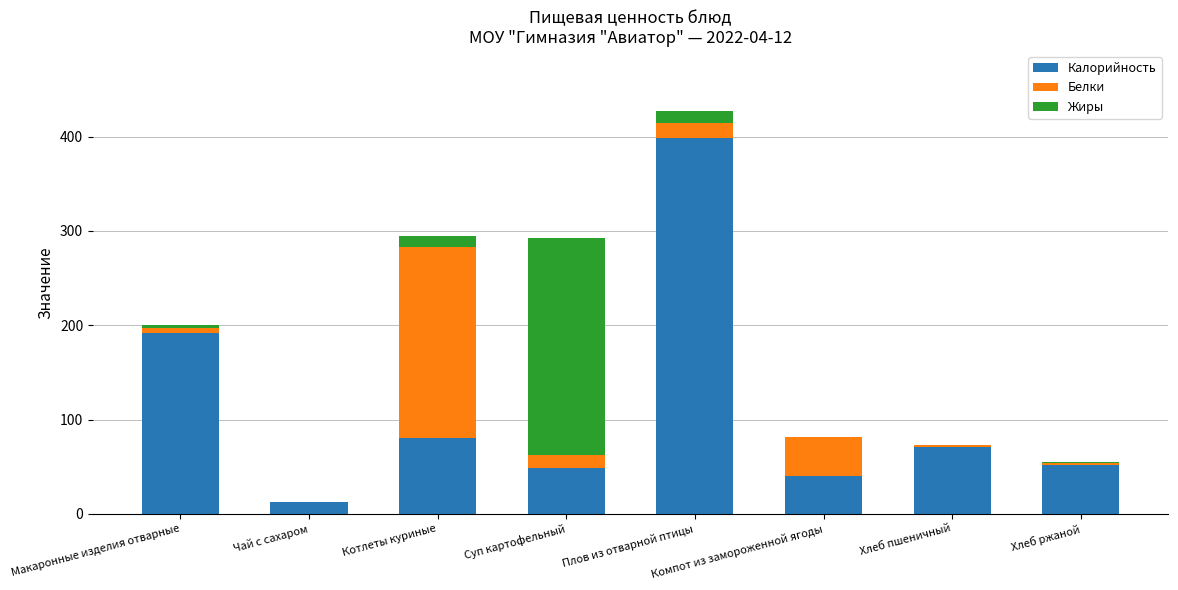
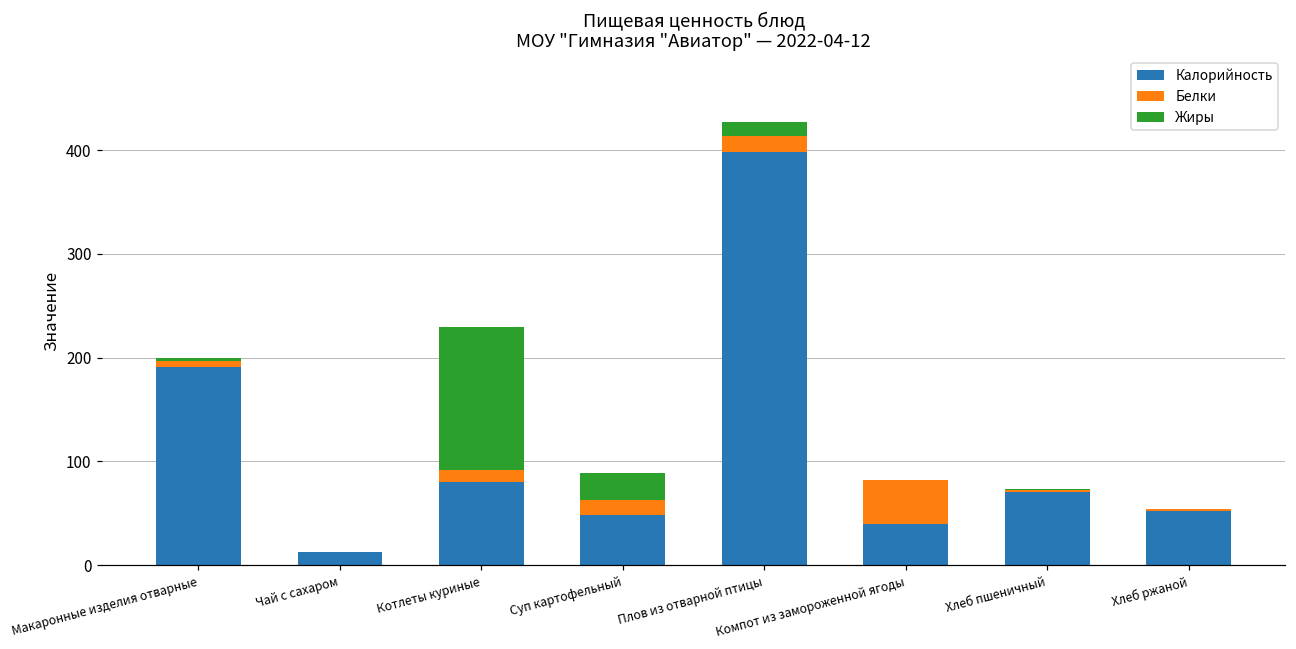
  {
    "Калорийность": {
      "Макаронные изделия отварные": 190,
      "Чай с сахаром": 10,
      "Котлеты куриные": 80,
      "Суп картофельный": 50,
      "Плов из отварной птицы": 400,
      "Компот из замороженной ягоды": 40,
      "Хлеб пшеничный": 70,
      "Хлеб ржаной": 50
    },
    "Белки": {
      "Макаронные изделия отварные": 10,
-     "Котлеты куриные": 200,
+     "Котлеты куриные": 10,
      "Суп картофельный": 10,
      "Плов из отварной птицы": 20,
      "Компот из замороженной ягоды": 40
    },
    "Жиры": {
      "Макаронные изделия отварные": 0,
      "Чай с сахаром": 0,
-     "Котлеты куриные": 10,
-     "Суп картофельный": 230,
+     "Котлеты куриные": 140,
+     "Суп картофельный": 30,
      "Плов из отварной птицы": 10
    }
  }
